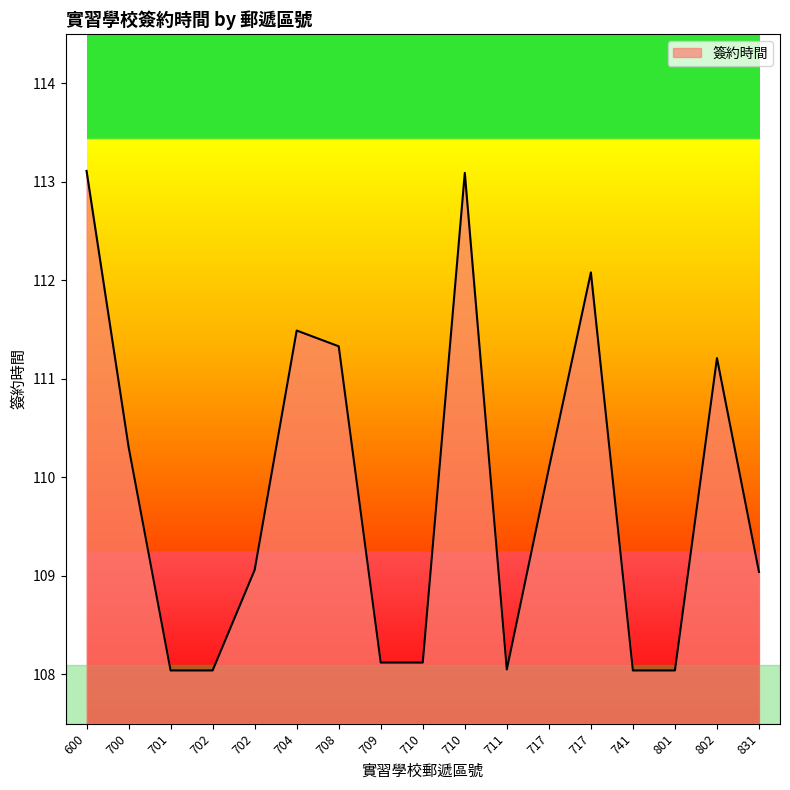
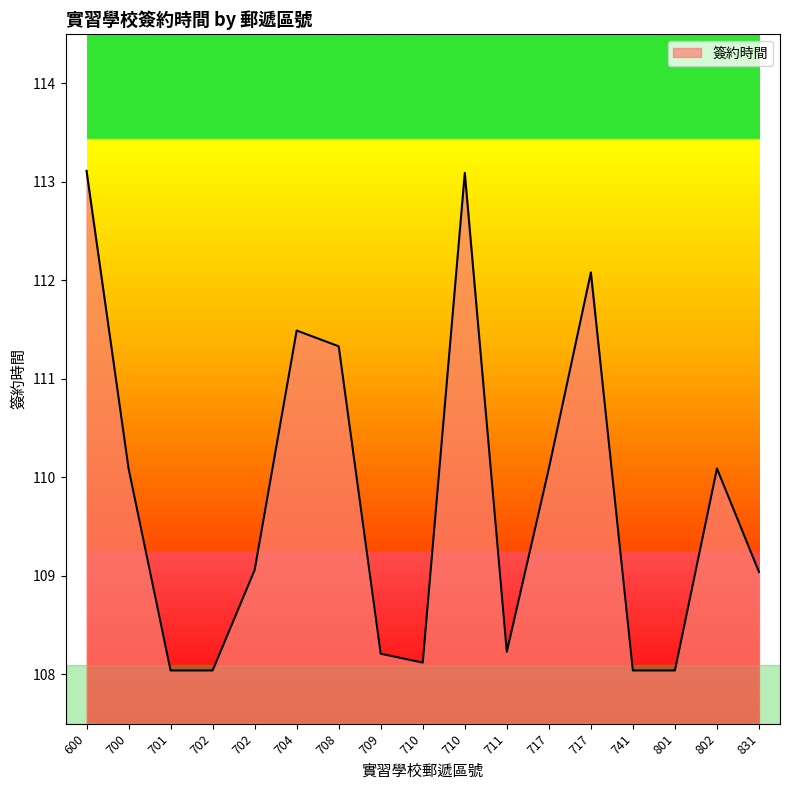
  {
    "600": 113.1,
-   "700": 110.3,
+   "700": 110.1,
    "701": 108.0,
    "704": 111.5,
    "708": 111.3,
-   "709": 108.1,
-   "711": 108.1,
+   "709": 108.2,
+   "711": 108.2,
    "741": 108.0,
    "801": 108.0,
-   "802": 111.2,
+   "802": 110.1,
    "831": 109.0
  }
